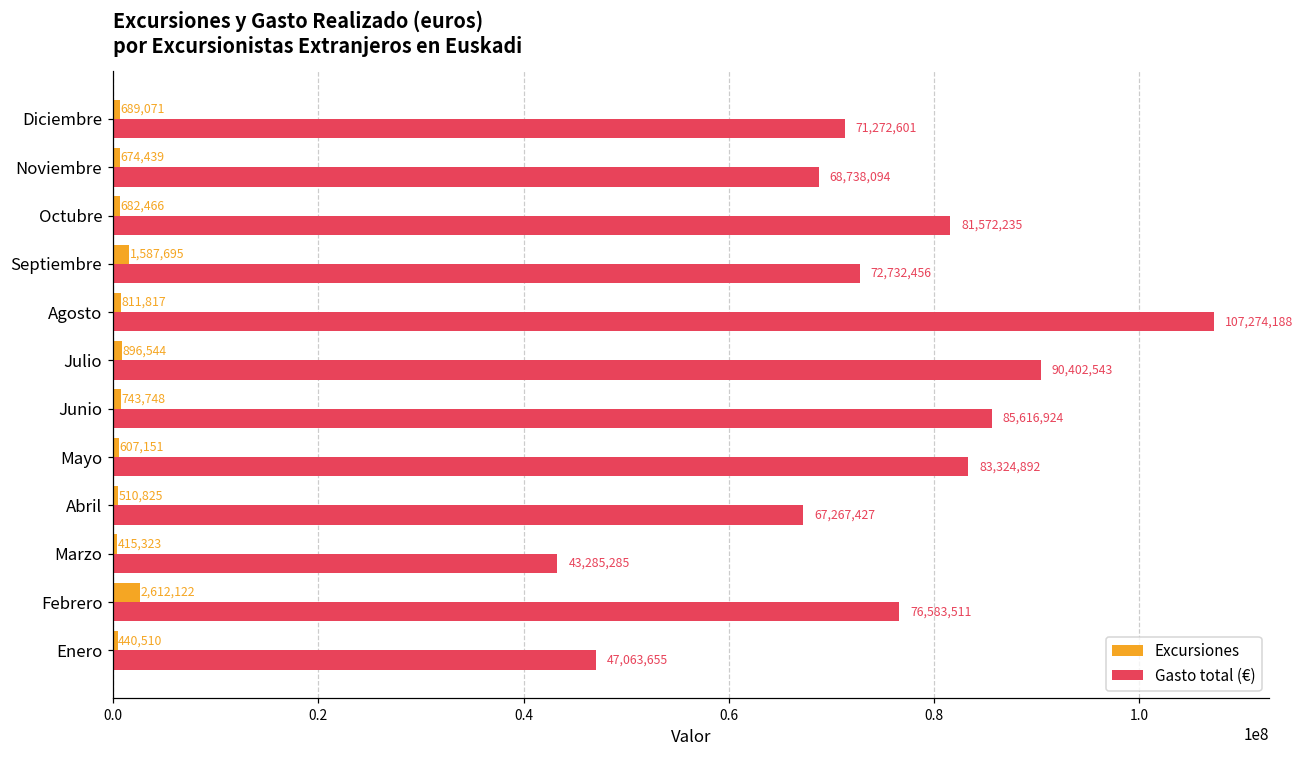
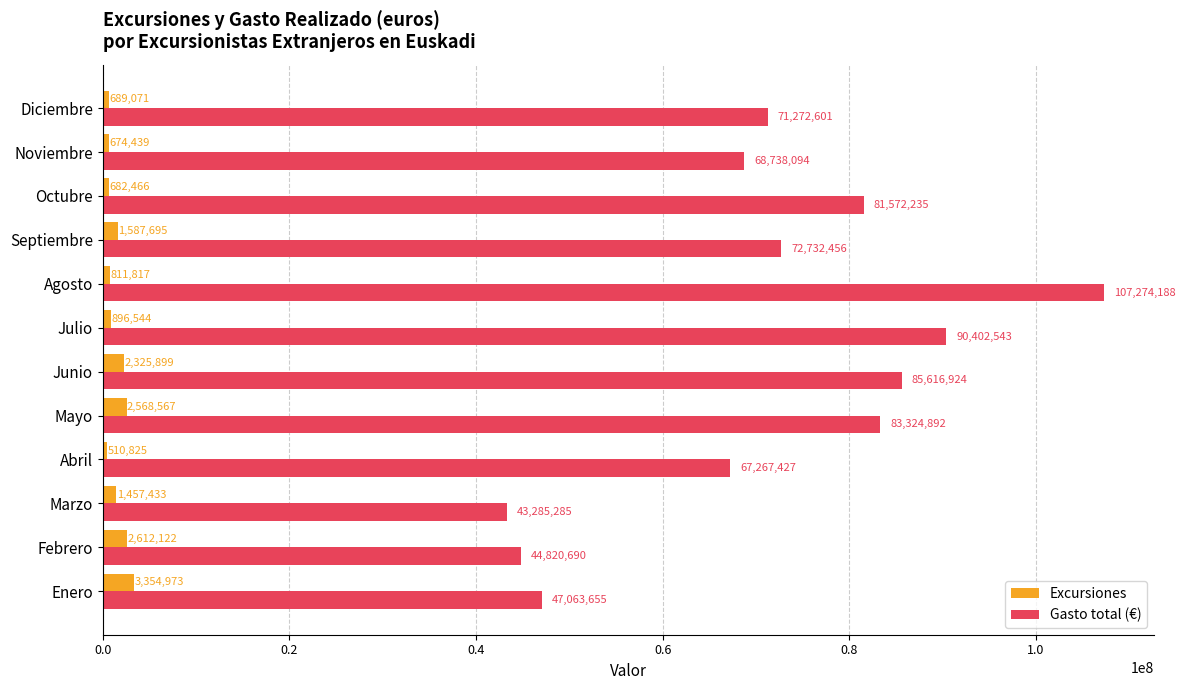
  {
    "Excursiones": {
      "Diciembre": "689,071",
      "Noviembre": "674,439",
      "Octubre": "682,466",
      "Septiembre": "1,587,695",
      "Agosto": "811,817",
      "Julio": "896,544",
-     "Junio": "743,748",
-     "Mayo": "607,151",
+     "Junio": "2,325,899",
+     "Mayo": "2,568,567",
      "Abril": "510,825",
-     "Marzo": "415,323",
+     "Marzo": "1,457,433",
      "Febrero": "2,612,122",
-     "Enero": "440,510"
+     "Enero": "3,354,973"
    },
    "Gasto total (€)": {
      "Diciembre": "71,272,601",
      "Noviembre": "68,738,094",
      "Octubre": "81,572,235",
      "Septiembre": "72,732,456",
      "Agosto": "107,274,188",
      "Julio": "90,402,543",
      "Junio": "85,616,924",
      "Mayo": "83,324,892",
      "Abril": "67,267,427",
      "Marzo": "43,285,285",
-     "Febrero": "76,583,511",
+     "Febrero": "44,820,690",
      "Enero": "47,063,655"
    }
  }
